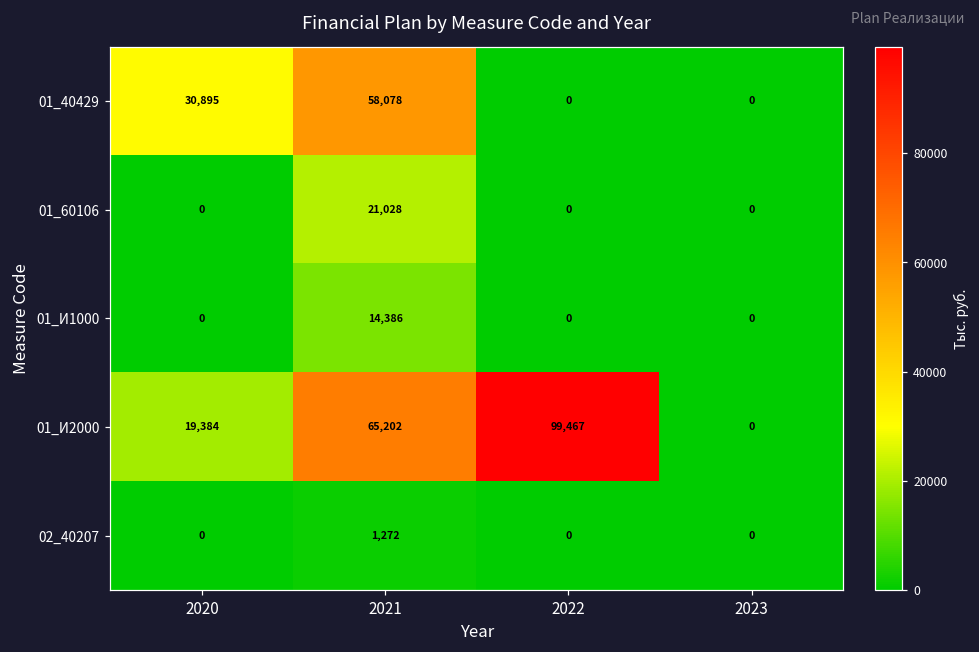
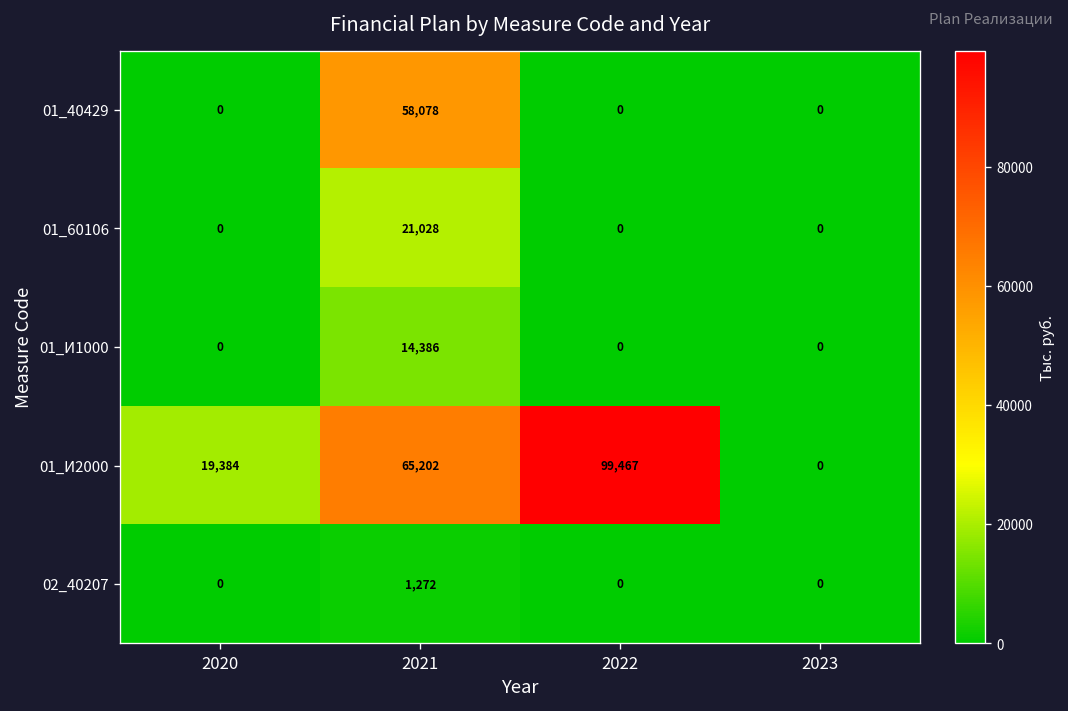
  {
    "01_40429": {
-     "2020": "30,895",
+     "2020": "0",
      "2021": "58,078",
      "2022": "0",
      "2023": "0"
    },
    "01_60106": {
      "2020": "0",
      "2021": "21,028",
      "2022": "0",
      "2023": "0"
    },
    "01_И1000": {
      "2020": "0",
      "2021": "14,386",
      "2022": "0",
      "2023": "0"
    },
    "01_И2000": {
      "2020": "19,384",
      "2021": "65,202",
      "2022": "99,467",
      "2023": "0"
    },
    "02_40207": {
      "2020": "0",
      "2021": "1,272",
      "2022": "0",
      "2023": "0"
    }
  }
